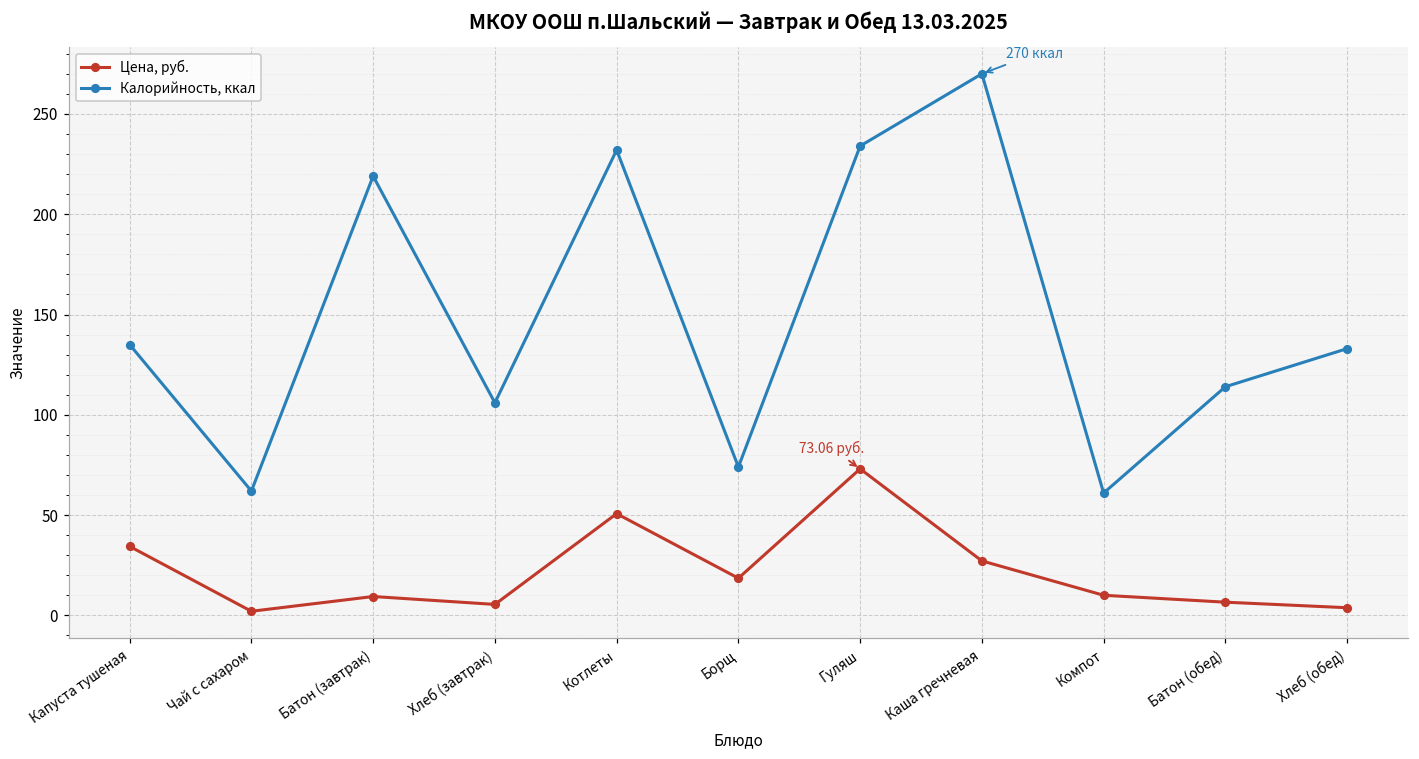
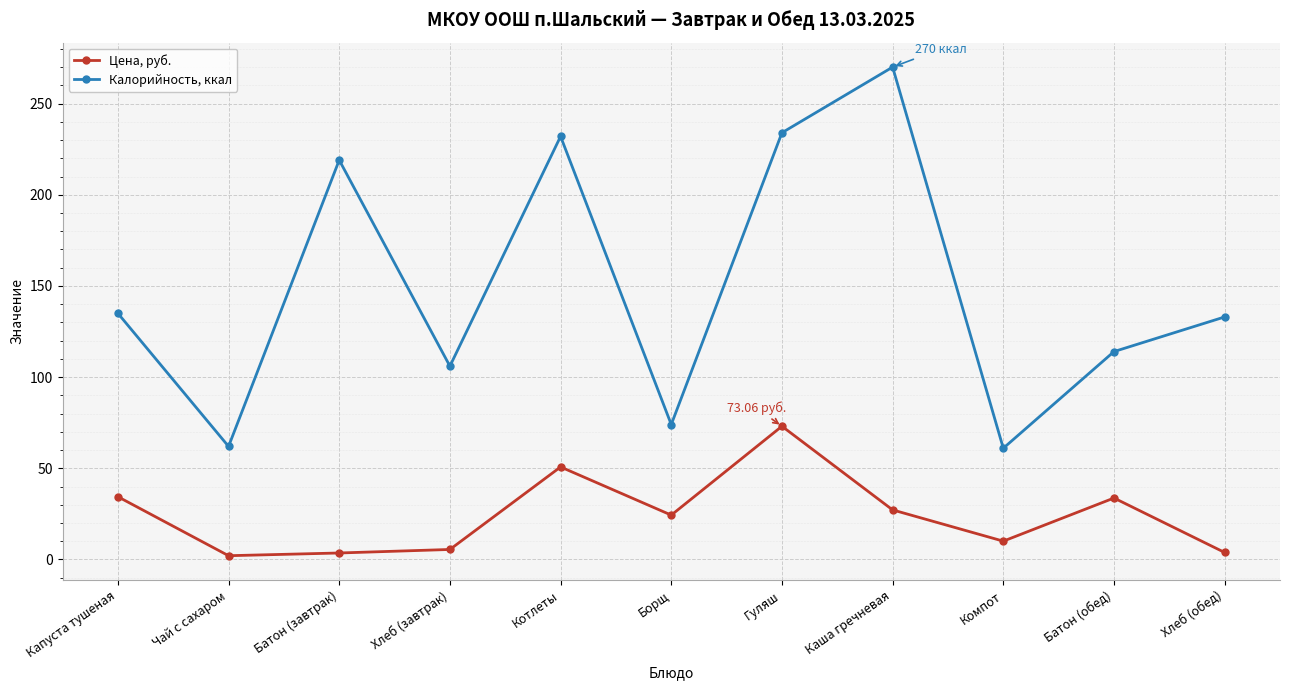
  {
    "Цена, руб.": {
      "Капуста тушеная": 34,
      "Чай с сахаром": 2,
-     "Батон (завтрак)": 9,
+     "Батон (завтрак)": 4,
      "Хлеб (завтрак)": 5,
      "Котлеты": 51,
-     "Борщ": 19,
+     "Борщ": 24,
      "Каша гречневая": 27,
      "Компот": 10,
-     "Батон (обед)": 7,
+     "Батон (обед)": 34,
      "Хлеб (обед)": 4
    },
    "Калорийность, ккал": {
      "Каша гречневая": 270
    }
  }
